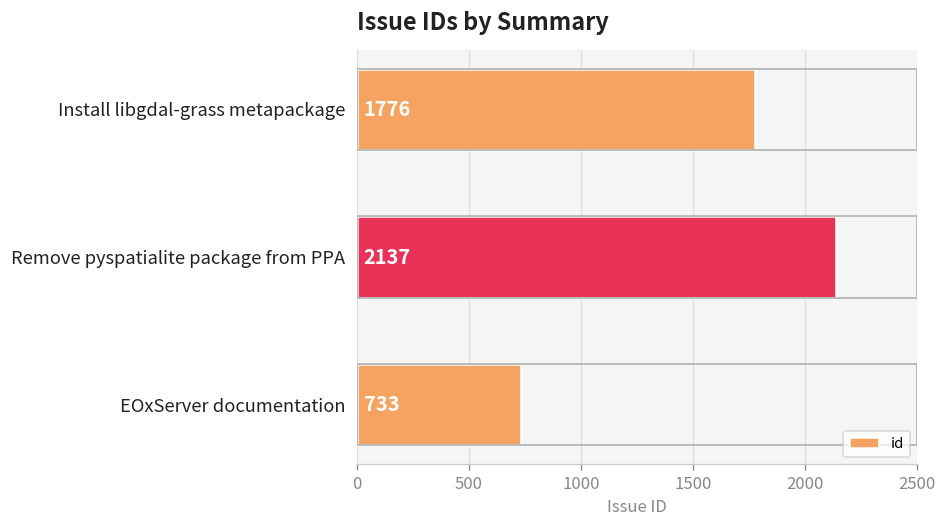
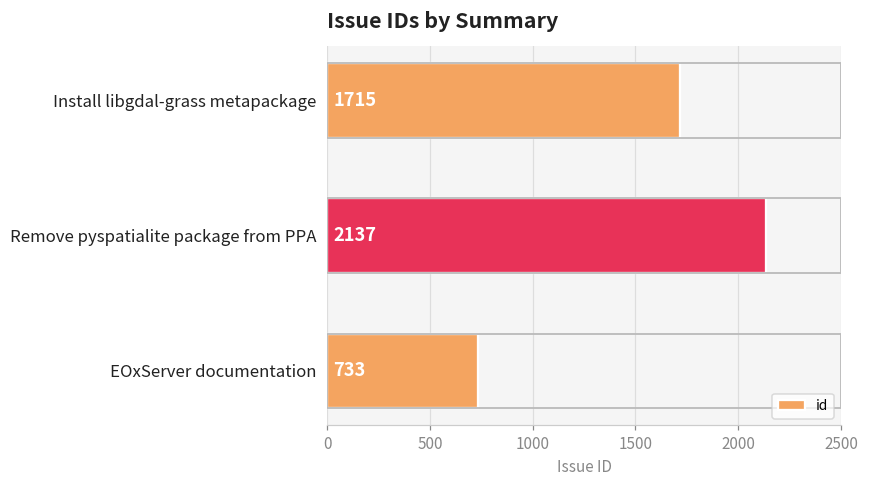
  {
-   "Install libgdal-grass metapackage": 1776,
+   "Install libgdal-grass metapackage": 1715,
    "Remove pyspatialite package from PPA": 2137,
    "EOxServer documentation": 733
  }
